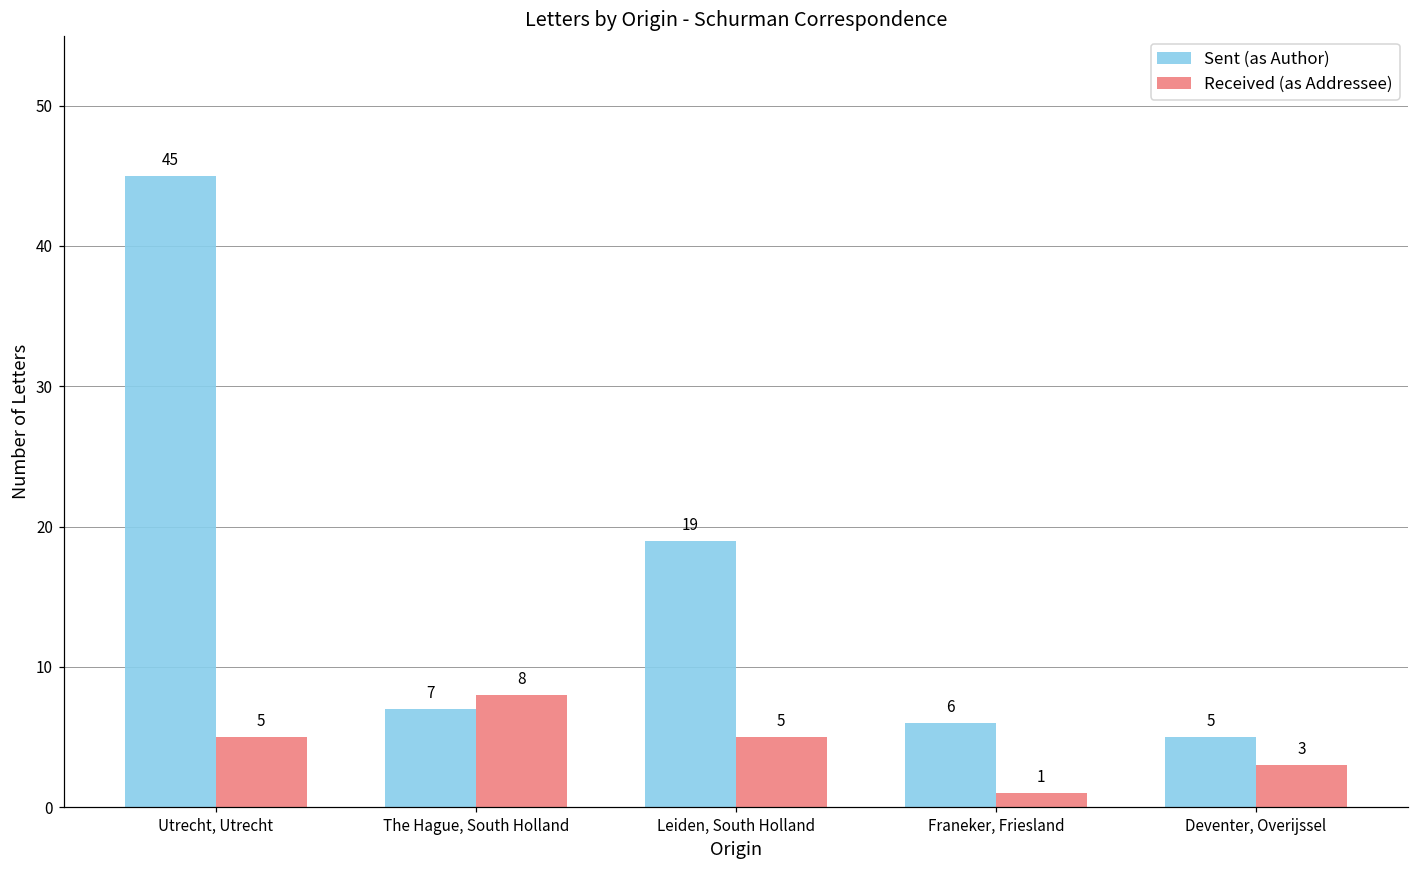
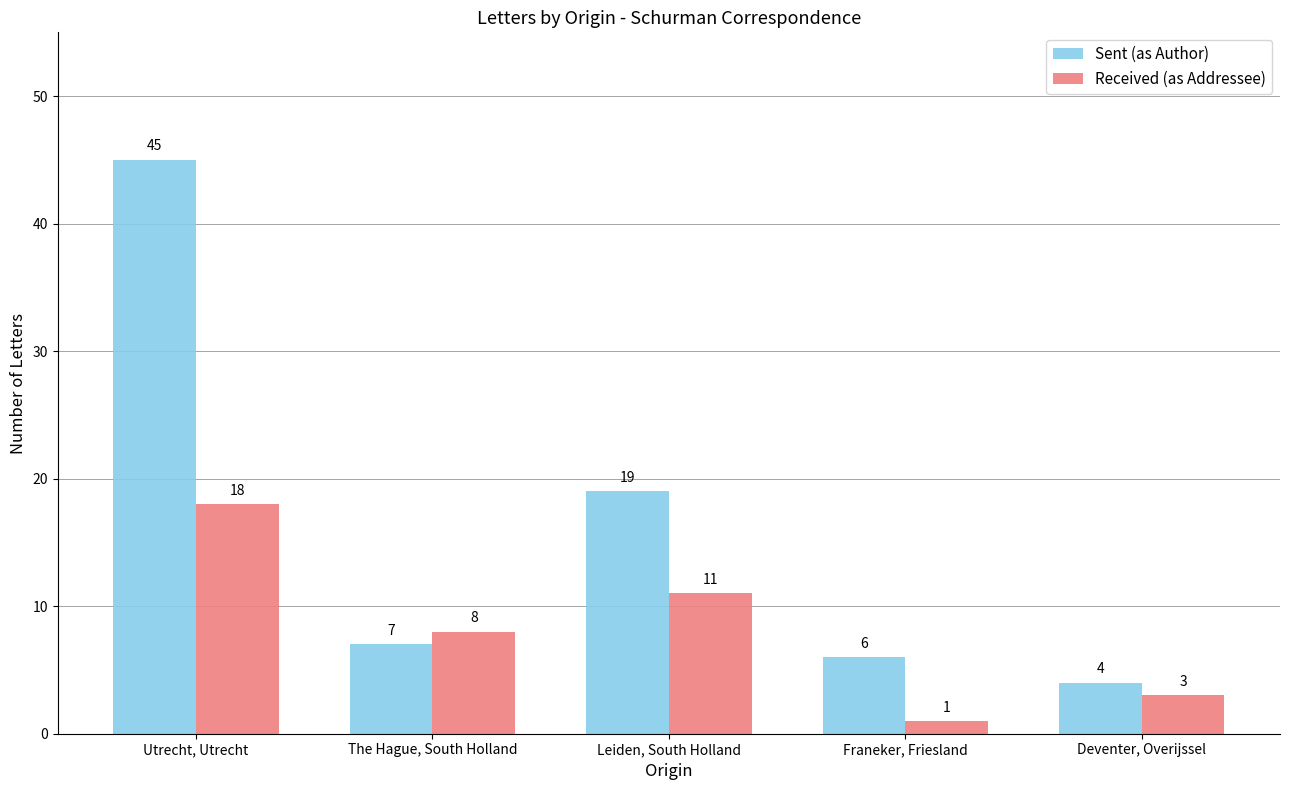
  {
    "Sent (as Author)": {
      "Utrecht, Utrecht": 45,
      "The Hague, South Holland": 7,
      "Leiden, South Holland": 19,
      "Franeker, Friesland": 6,
-     "Deventer, Overijssel": 5
+     "Deventer, Overijssel": 4
    },
    "Received (as Addressee)": {
-     "Utrecht, Utrecht": 5,
+     "Utrecht, Utrecht": 18,
      "The Hague, South Holland": 8,
-     "Leiden, South Holland": 5,
+     "Leiden, South Holland": 11,
      "Franeker, Friesland": 1,
      "Deventer, Overijssel": 3
    }
  }
